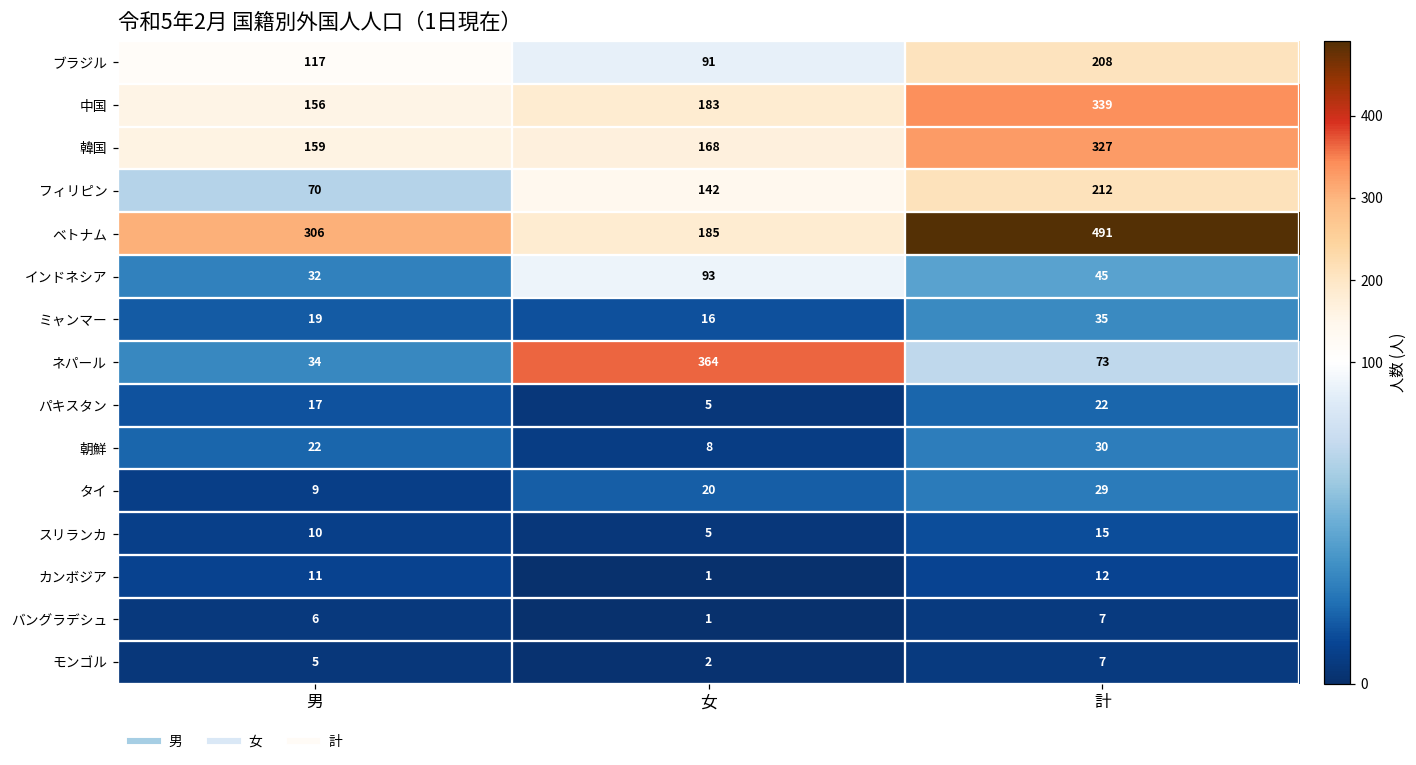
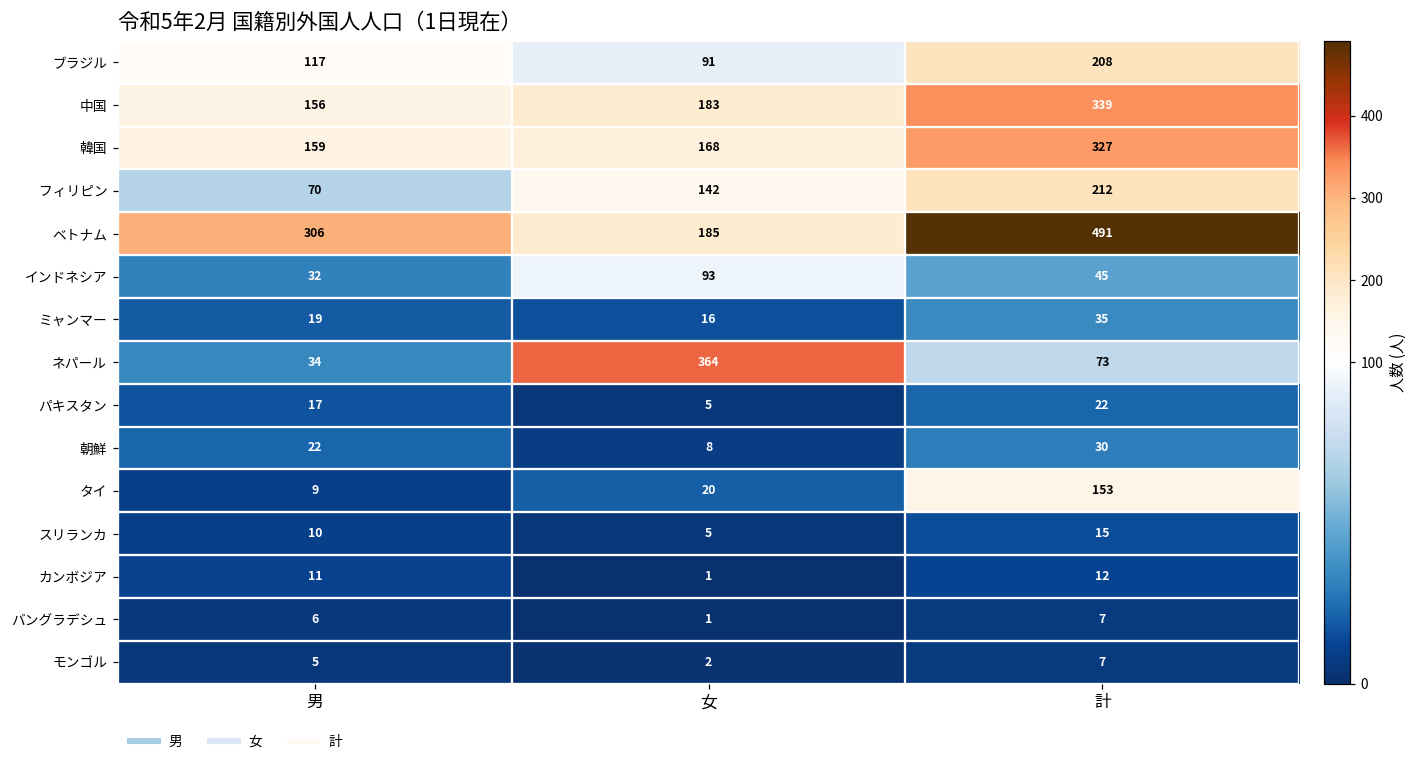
  {
    "ブラジル": {
      "男": 117,
      "女": 91,
      "計": 208
    },
    "中国": {
      "男": 156,
      "女": 183,
      "計": 339
    },
    "韓国": {
      "男": 159,
      "女": 168,
      "計": 327
    },
    "フィリピン": {
      "男": 70,
      "女": 142,
      "計": 212
    },
    "ベトナム": {
      "男": 306,
      "女": 185,
      "計": 491
    },
    "インドネシア": {
      "男": 32,
      "女": 93,
      "計": 45
    },
    "ミャンマー": {
      "男": 19,
      "女": 16,
      "計": 35
    },
    "ネパール": {
      "男": 34,
      "女": 364,
      "計": 73
    },
    "パキスタン": {
      "男": 17,
      "女": 5,
      "計": 22
    },
    "朝鮮": {
      "男": 22,
      "女": 8,
      "計": 30
    },
    "タイ": {
      "男": 9,
      "女": 20,
-     "計": 29
+     "計": 153
    },
    "スリランカ": {
      "男": 10,
      "女": 5,
      "計": 15
    },
    "カンボジア": {
      "男": 11,
      "女": 1,
      "計": 12
    },
    "バングラデシュ": {
      "男": 6,
      "女": 1,
      "計": 7
    },
    "モンゴル": {
      "男": 5,
      "女": 2,
      "計": 7
    }
  }
